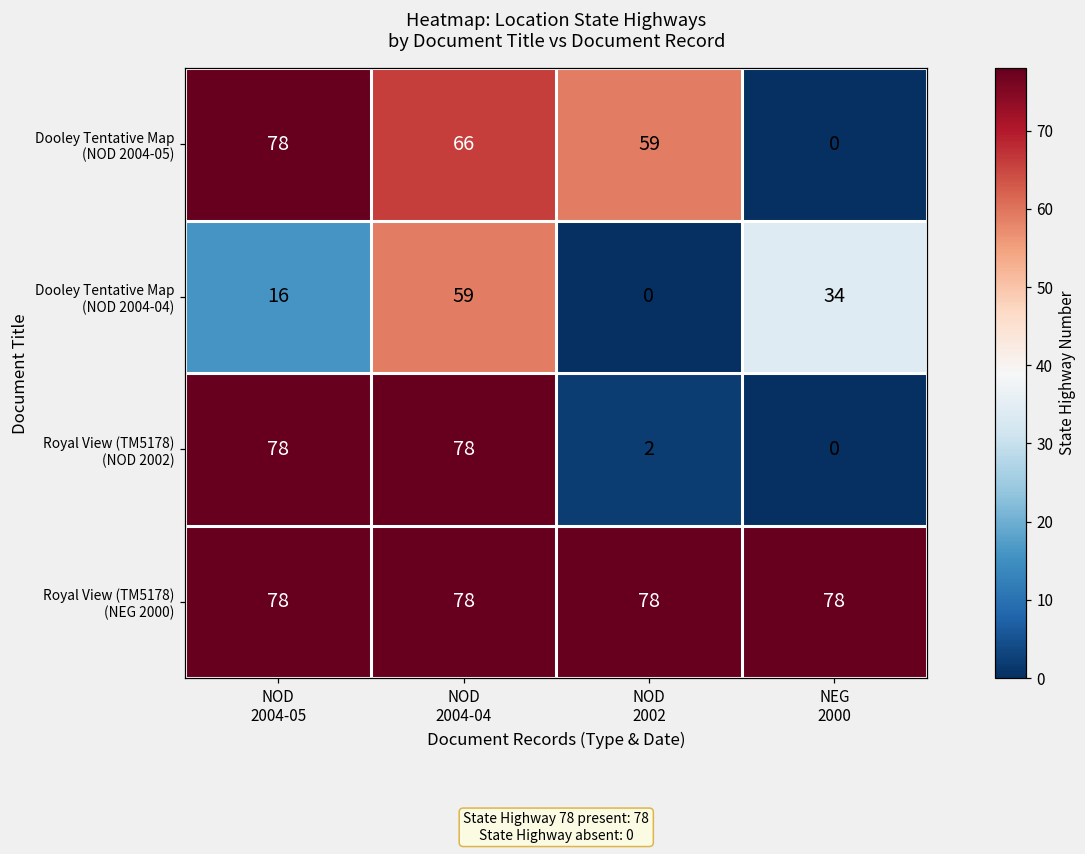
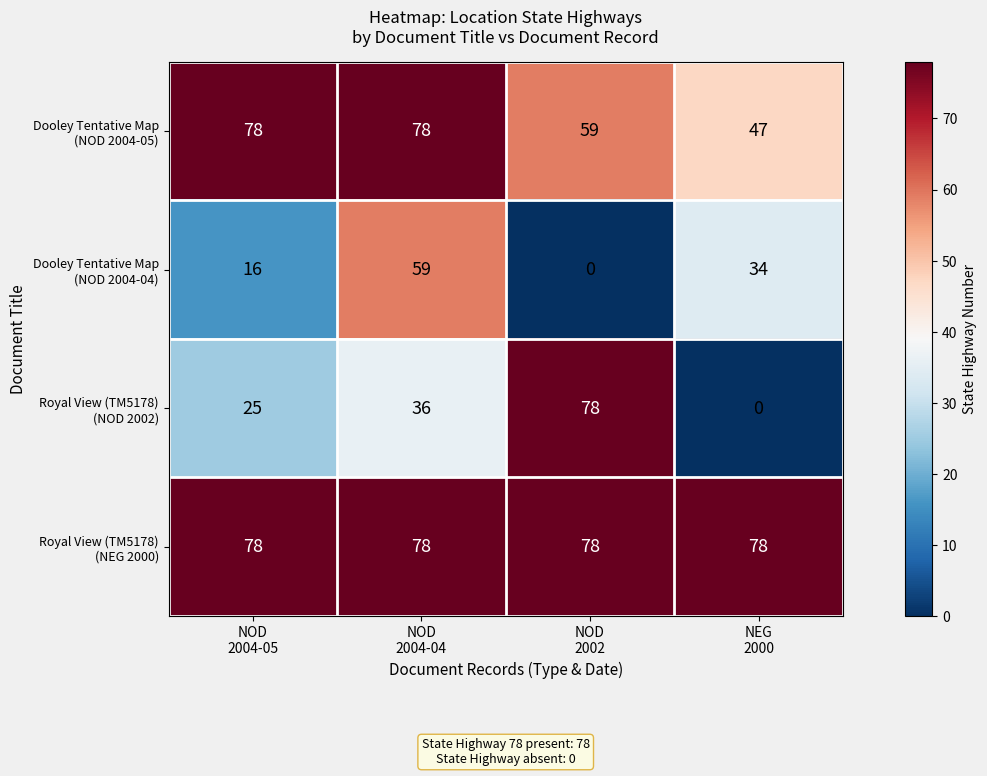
  {
    "Dooley Tentative Map (NOD 2004-05)": {
      "NOD 2004-05": 78,
-     "NOD 2004-04": 66,
+     "NOD 2004-04": 78,
      "NOD 2002": 59,
-     "NEG 2000": 0
+     "NEG 2000": 47
    },
    "Dooley Tentative Map (NOD 2004-04)": {
      "NOD 2004-05": 16,
      "NOD 2004-04": 59,
      "NOD 2002": 0,
      "NEG 2000": 34
    },
    "Royal View (TM5178) (NOD 2002)": {
-     "NOD 2004-05": 78,
-     "NOD 2004-04": 78,
-     "NOD 2002": 2,
+     "NOD 2004-05": 25,
+     "NOD 2004-04": 36,
+     "NOD 2002": 78,
      "NEG 2000": 0
    },
    "Royal View (TM5178) (NEG 2000)": {
      "NOD 2004-05": 78,
      "NOD 2004-04": 78,
      "NOD 2002": 78,
      "NEG 2000": 78
    }
  }
